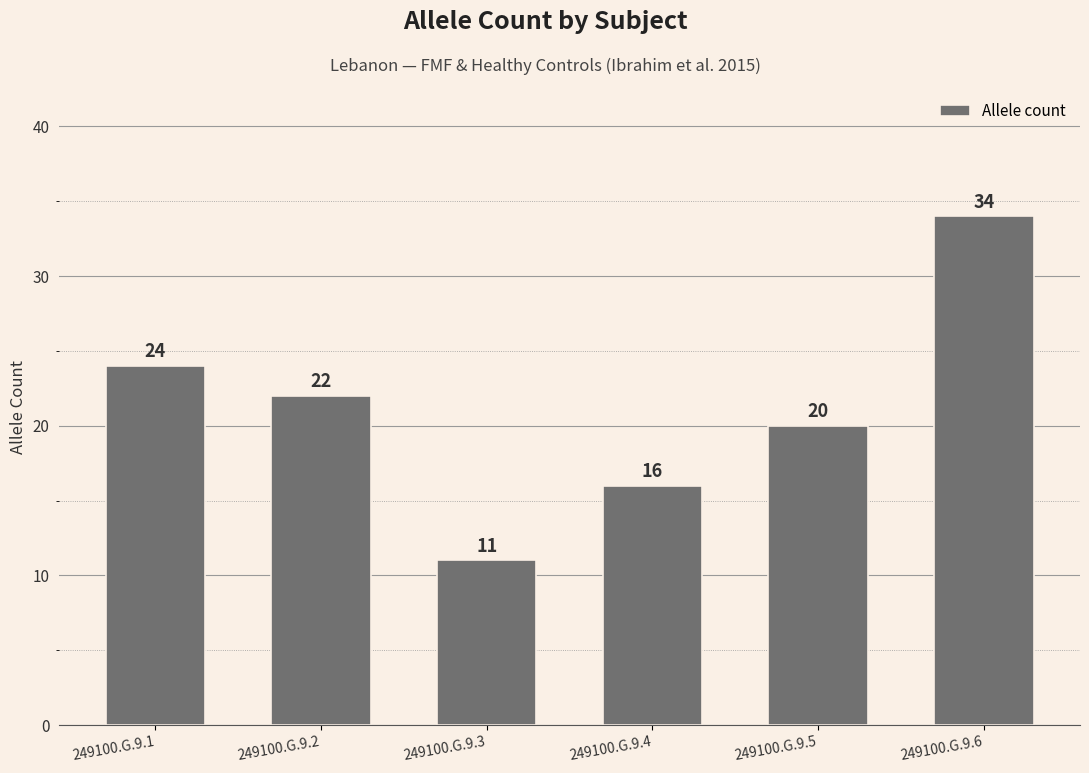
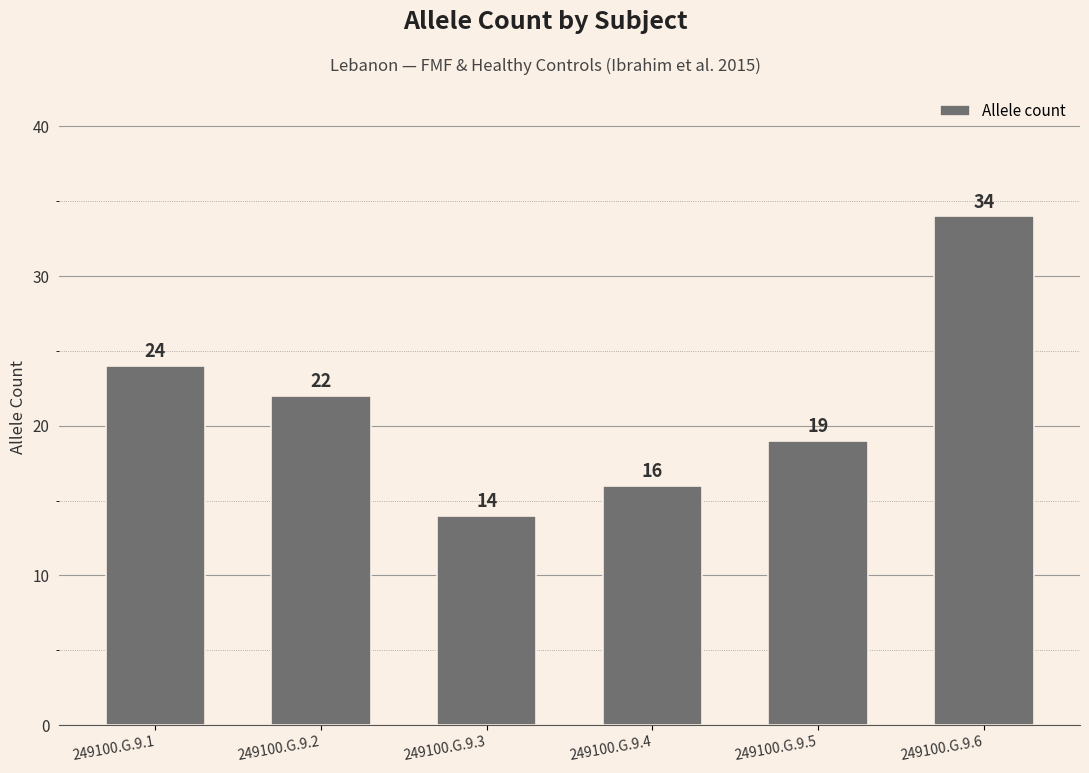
  {
    "249100.G.9.1": 24,
    "249100.G.9.2": 22,
-   "249100.G.9.3": 11,
+   "249100.G.9.3": 14,
    "249100.G.9.4": 16,
-   "249100.G.9.5": 20,
+   "249100.G.9.5": 19,
    "249100.G.9.6": 34
  }
